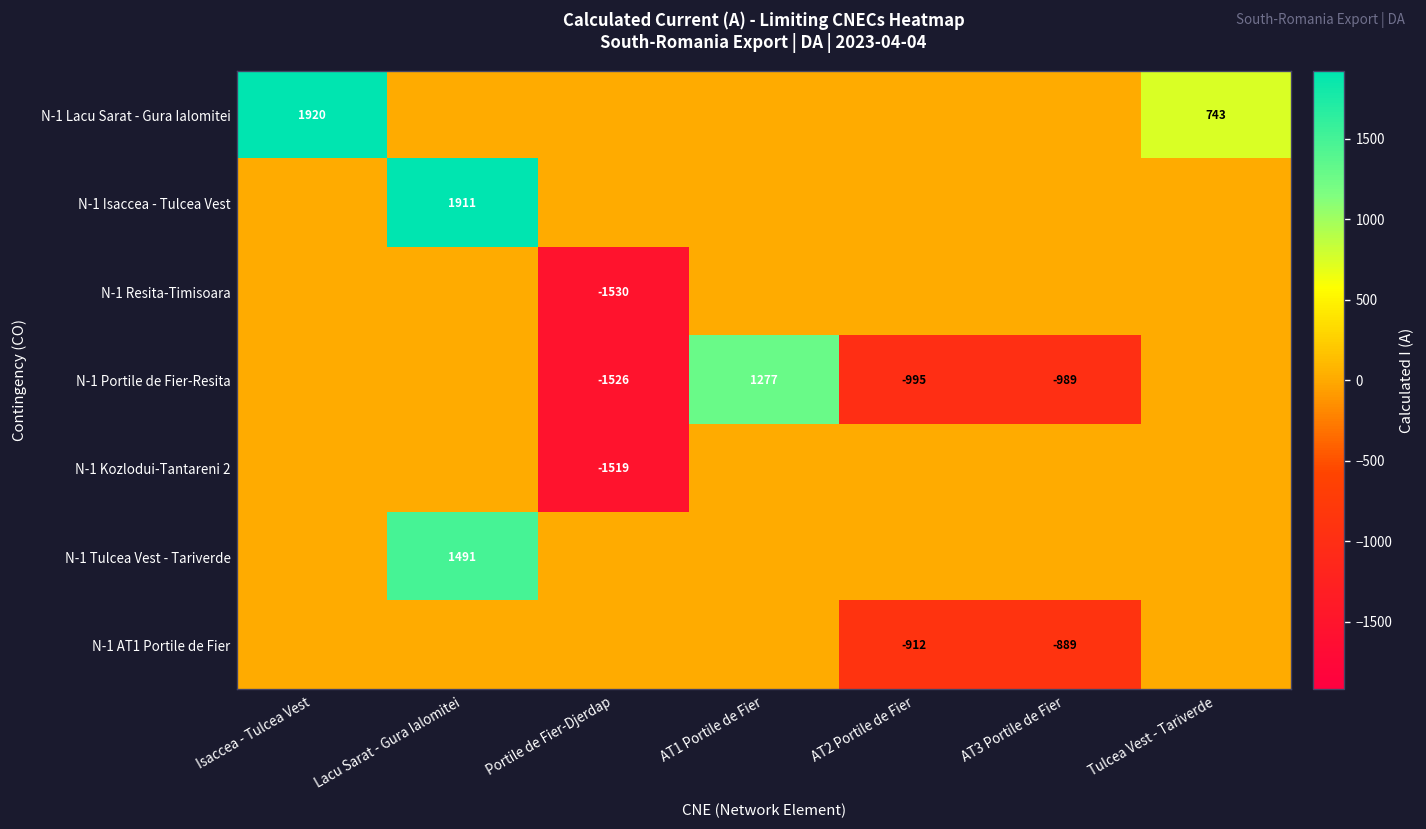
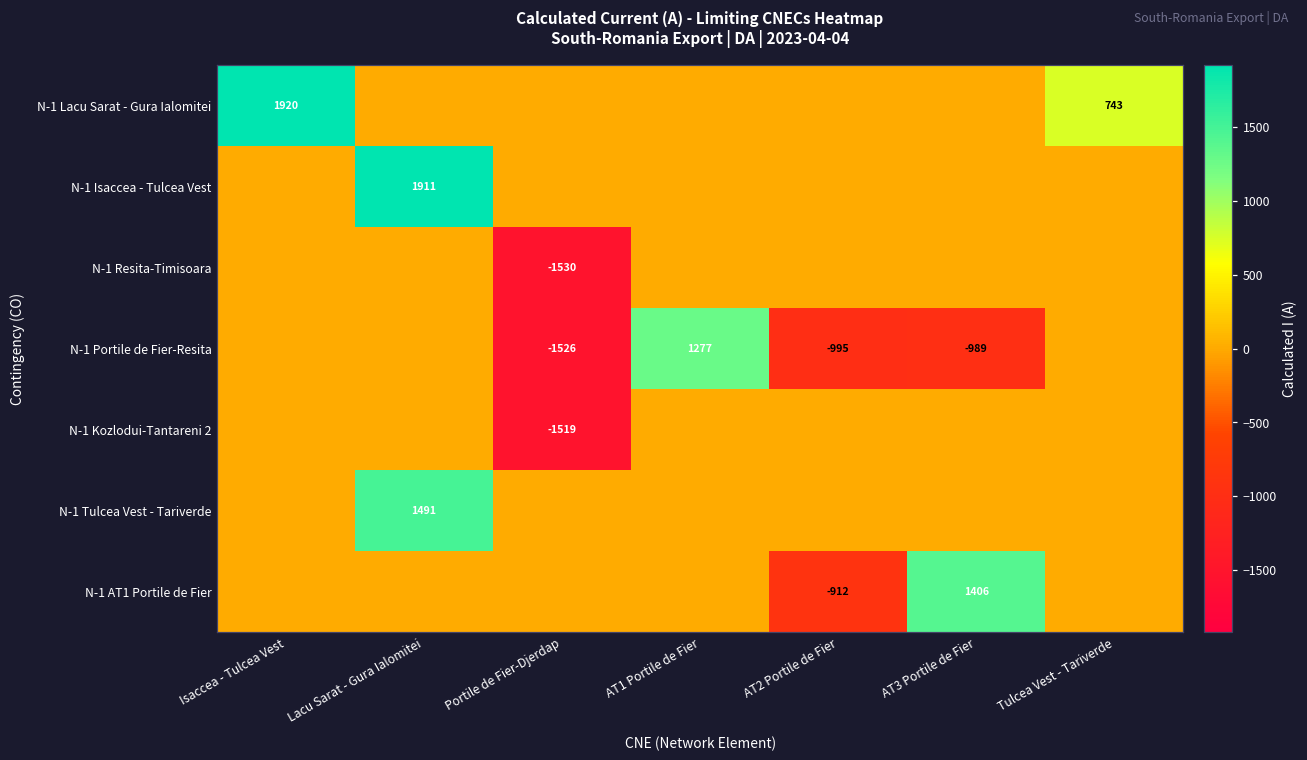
  {
    "N-1 Lacu Sarat - Gura Ialomitei": {
      "Isaccea - Tulcea Vest": 1920,
      "Tulcea Vest - Tariverde": 743
    },
    "N-1 Isaccea - Tulcea Vest": {
      "Lacu Sarat - Gura Ialomitei": 1911
    },
    "N-1 Resita-Timisoara": {
      "Portile de Fier-Djerdap": -1530
    },
    "N-1 Portile de Fier-Resita": {
      "Portile de Fier-Djerdap": -1526,
      "AT1 Portile de Fier": 1277,
      "AT2 Portile de Fier": -995,
      "AT3 Portile de Fier": -989
    },
    "N-1 Kozlodui-Tantareni 2": {
      "Portile de Fier-Djerdap": -1519
    },
    "N-1 Tulcea Vest - Tariverde": {
      "Lacu Sarat - Gura Ialomitei": 1491
    },
    "N-1 AT1 Portile de Fier": {
      "AT2 Portile de Fier": -912,
-     "AT3 Portile de Fier": -889
+     "AT3 Portile de Fier": 1406
    }
  }
